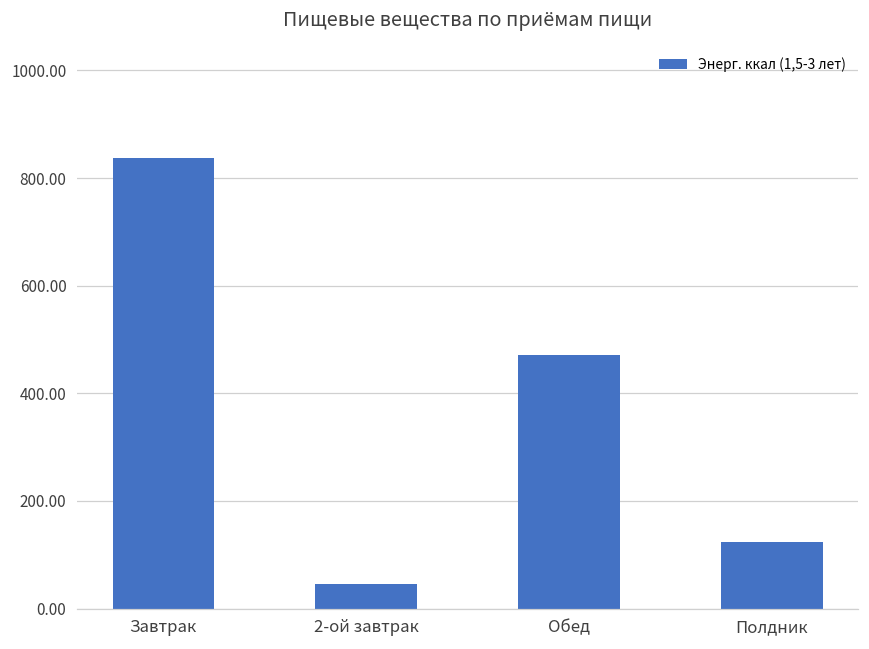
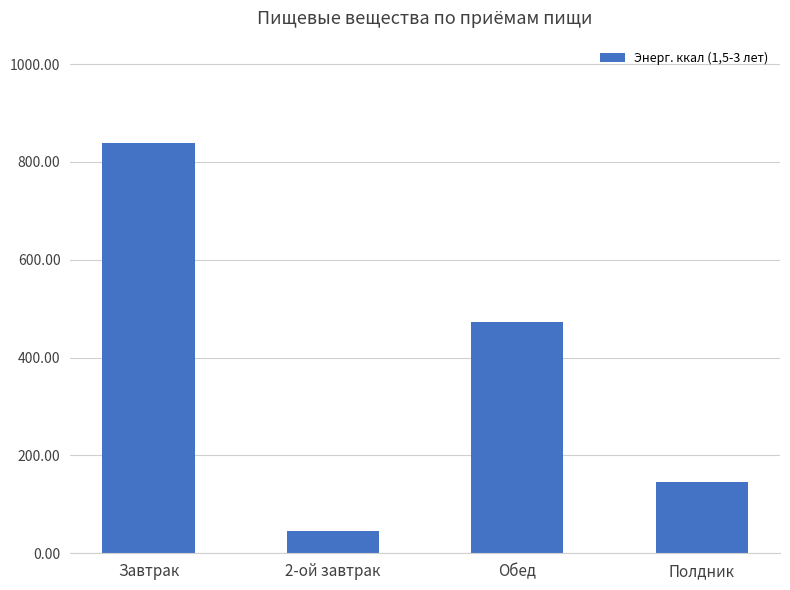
  {
    "Завтрак": 840,
    "2-ой завтрак": 50,
    "Обед": 470,
-   "Полдник": 120
+   "Полдник": 150
  }
